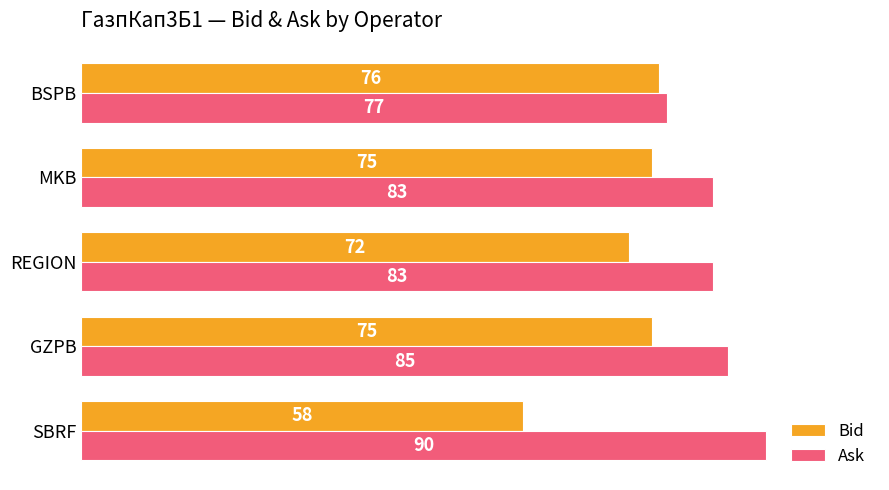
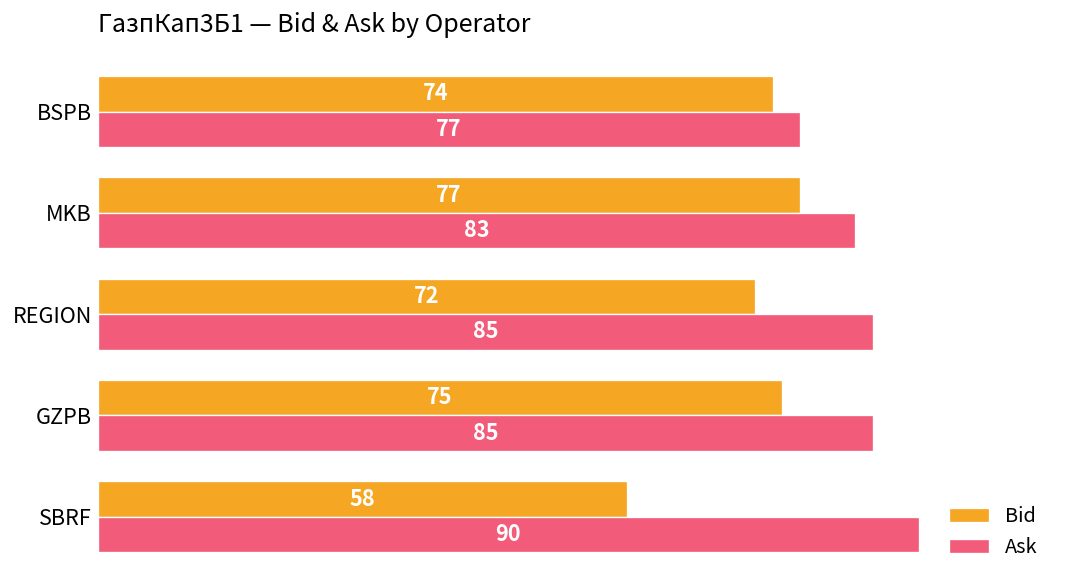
  {
    "Bid": {
-     "BSPB": 76,
-     "MKB": 75,
+     "BSPB": 74,
+     "MKB": 77,
      "REGION": 72,
      "GZPB": 75,
      "SBRF": 58
    },
    "Ask": {
      "BSPB": 77,
      "MKB": 83,
-     "REGION": 83,
+     "REGION": 85,
      "GZPB": 85,
      "SBRF": 90
    }
  }
